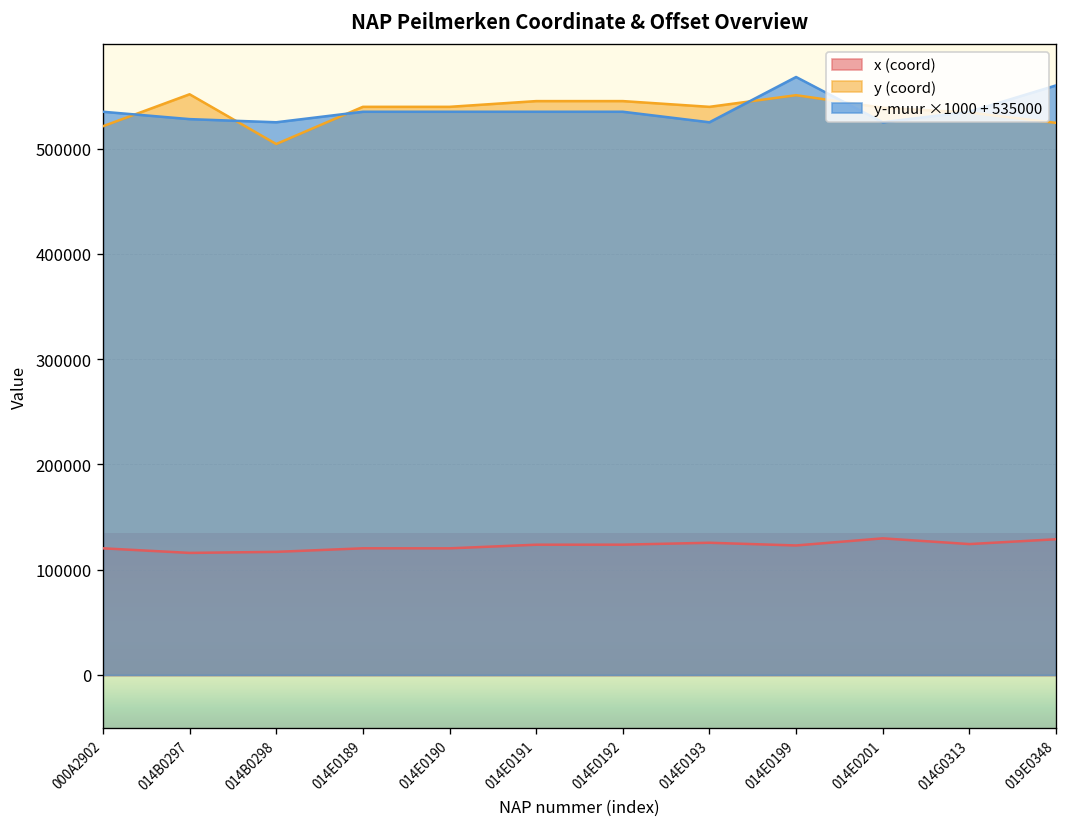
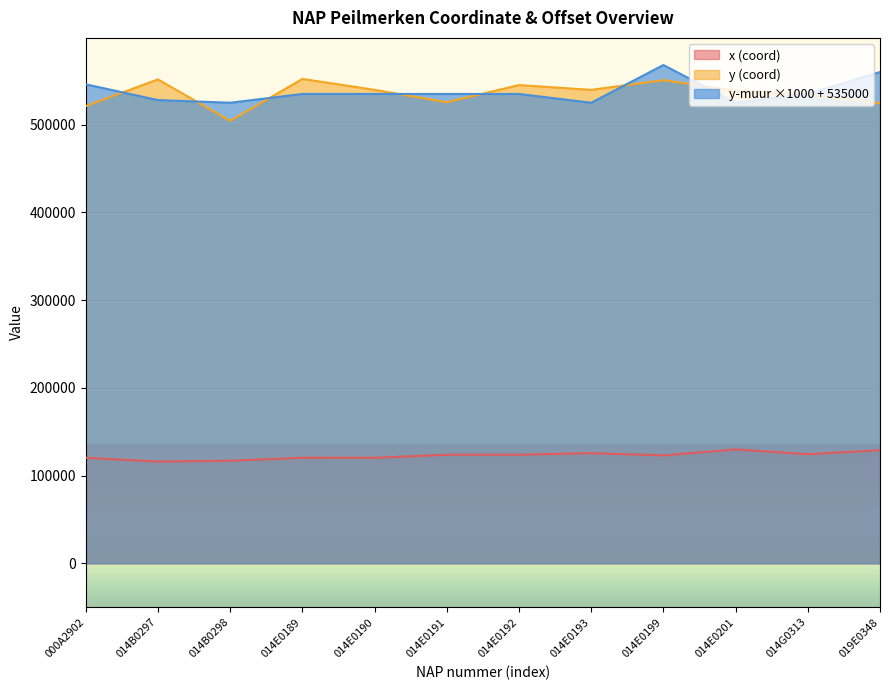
  {
    "x (coord)": {
      "000A2902": 120000,
      "014B0297": 120000,
      "014B0298": 120000,
      "014E0189": 120000,
      "014E0190": 120000,
      "014E0191": 120000,
      "014E0192": 120000,
      "014E0193": 130000,
      "014E0199": 120000,
      "014E0201": 130000,
      "014G0313": 120000,
      "019E0348": 130000
    },
    "y (coord)": {
      "000A2902": 520000,
      "014B0297": 550000,
      "014B0298": 500000,
-     "014E0189": 540000,
+     "014E0189": 550000,
      "014E0190": 540000,
-     "014E0191": 550000,
+     "014E0191": 530000,
      "014E0192": 550000,
      "014E0193": 540000,
      "014E0199": 550000,
      "019E0348": 520000
    },
    "y-muur ×1000 + 535000": {
-     "000A2902": 540000,
+     "000A2902": 550000,
      "014B0297": 530000,
      "014B0298": 530000,
      "014E0189": 540000,
      "014E0190": 540000,
      "014E0191": 540000,
      "014E0192": 540000,
      "014E0193": 530000,
      "014E0199": 570000,
      "019E0348": 560000
    }
  }
